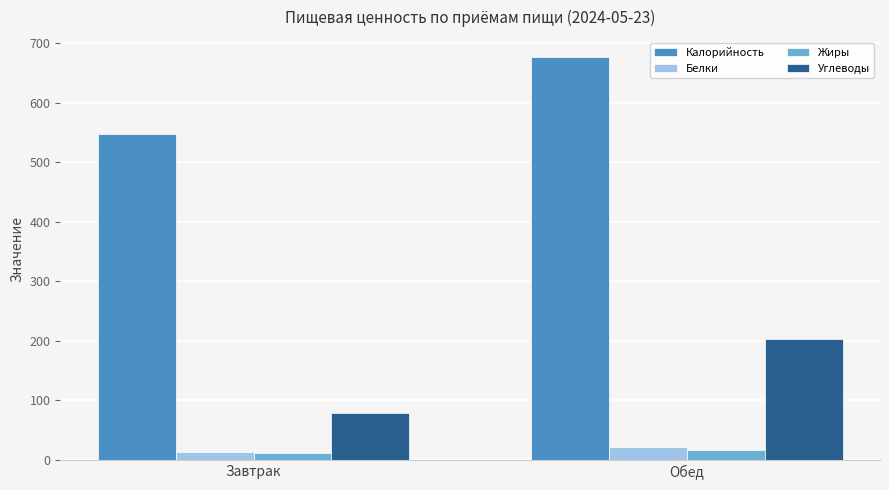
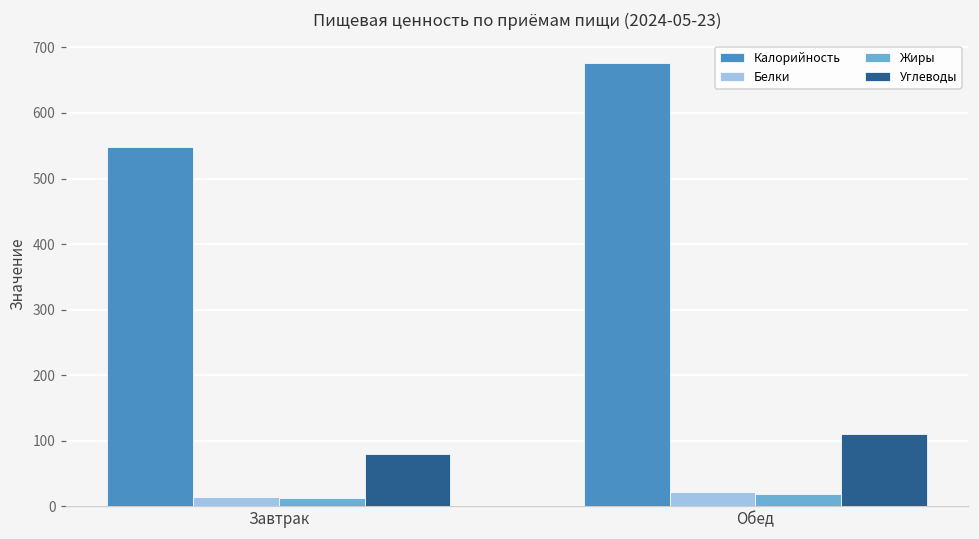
  {
    "Белки": {
      "Завтрак": 10,
      "Обед": 20
    },
    "Углеводы": {
      "Завтрак": 80,
-     "Обед": 200
+     "Обед": 110
    }
  }
